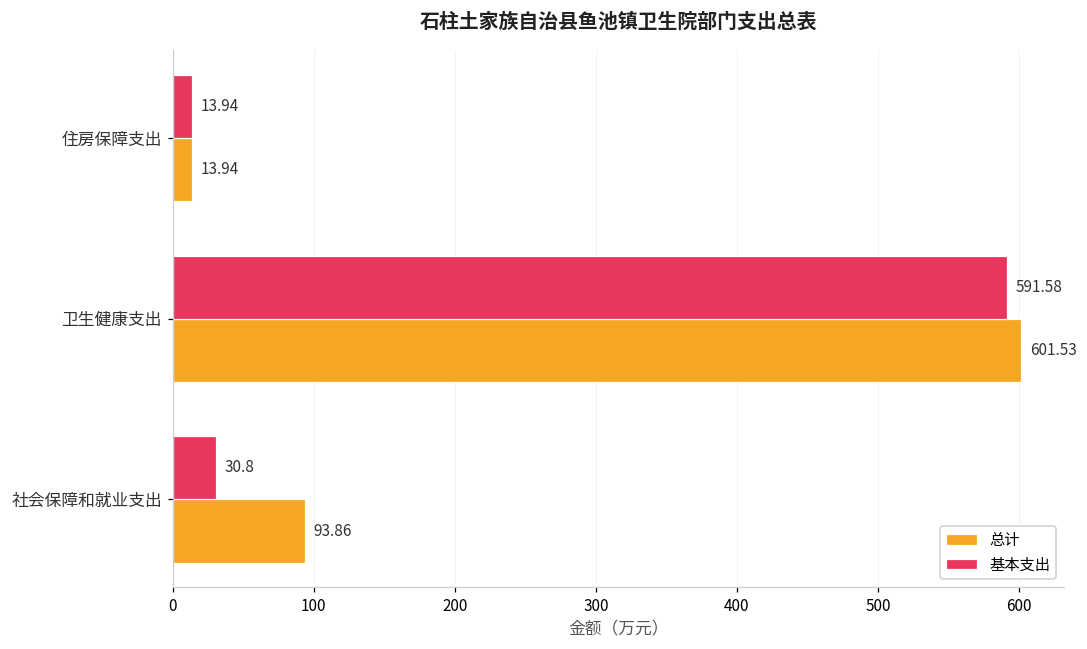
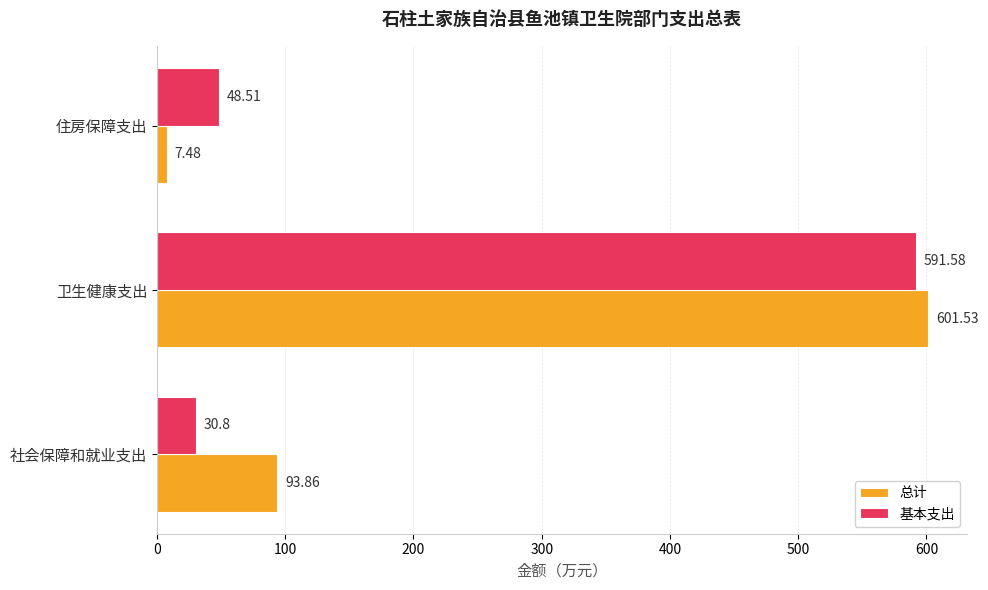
  {
    "总计": {
-     "住房保障支出": 13.94,
+     "住房保障支出": 7.48,
      "卫生健康支出": 601.53,
      "社会保障和就业支出": 93.86
    },
    "基本支出": {
-     "住房保障支出": 13.94,
+     "住房保障支出": 48.51,
      "卫生健康支出": 591.58,
      "社会保障和就业支出": 30.8
    }
  }
